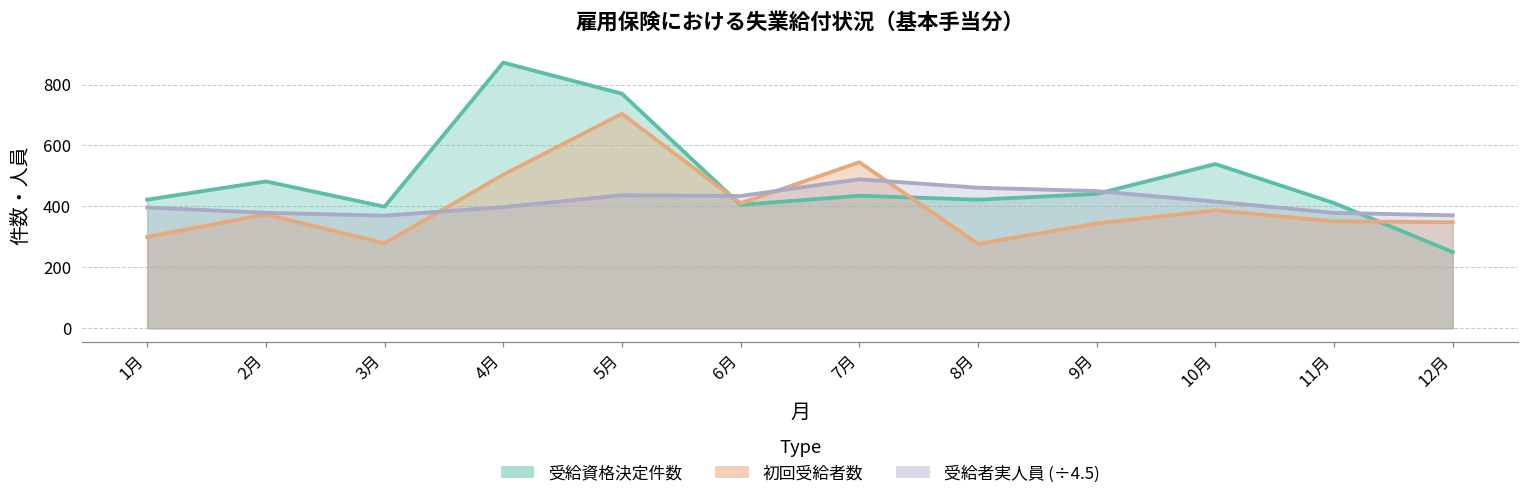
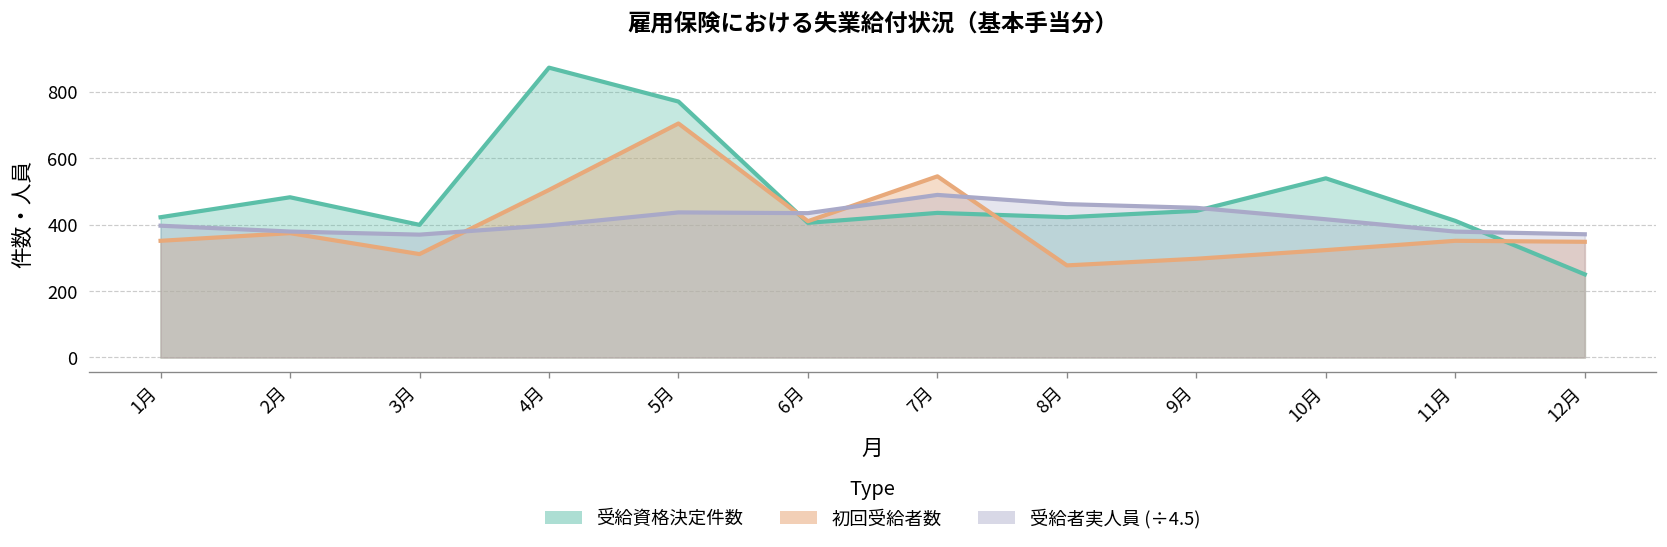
  {
    "初回受給者数": {
-     "1月": 300,
-     "3月": 280,
+     "1月": 350,
+     "3月": 310,
      "4月": 500,
      "5月": 700,
      "7月": 550,
      "8月": 280,
-     "9月": 340,
-     "10月": 390,
+     "9月": 300,
+     "10月": 320,
      "11月": 350,
      "12月": 350
    }
  }
